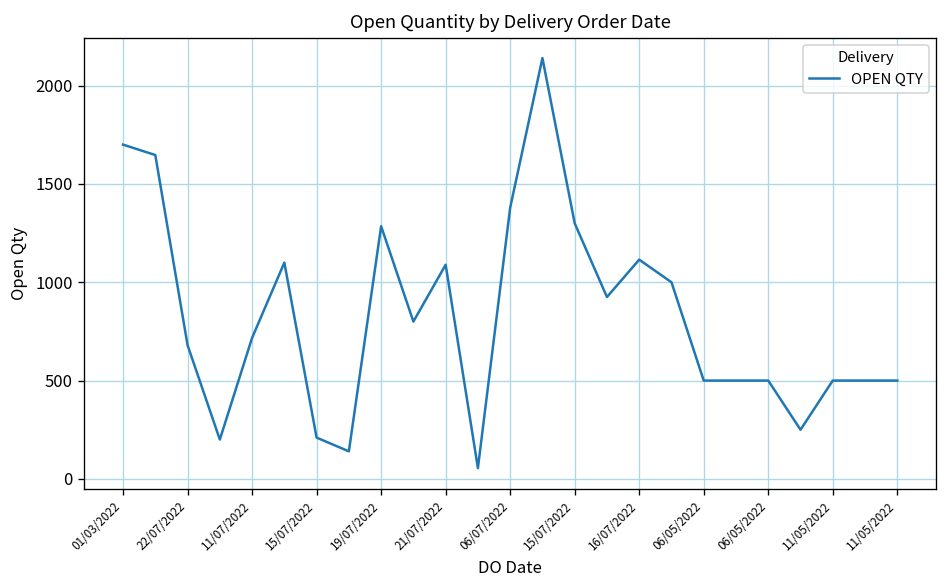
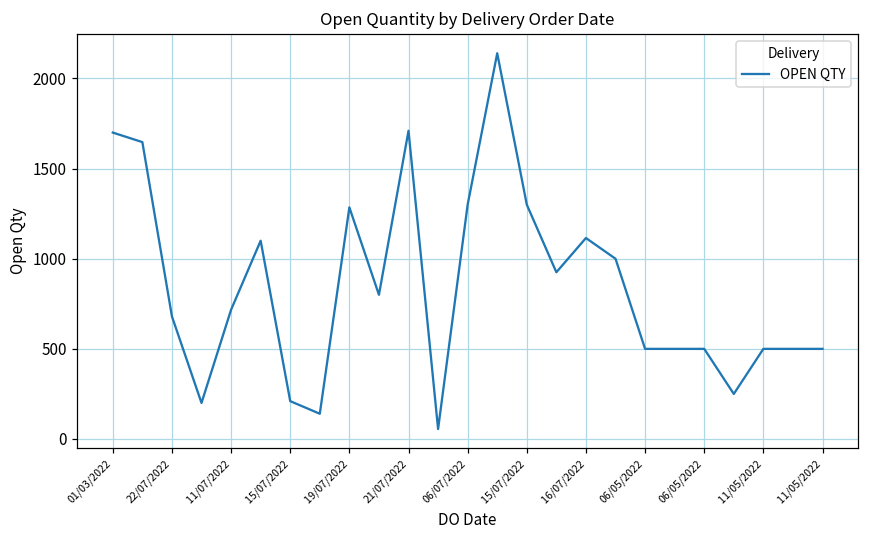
  {
    "22/07/2022": 680,
    "11/07/2022": 720,
-   "21/07/2022": 1090,
-   "06/07/2022": 1380,
+   "21/07/2022": 1710,
+   "06/07/2022": 1300,
    "16/07/2022": 1120
  }
